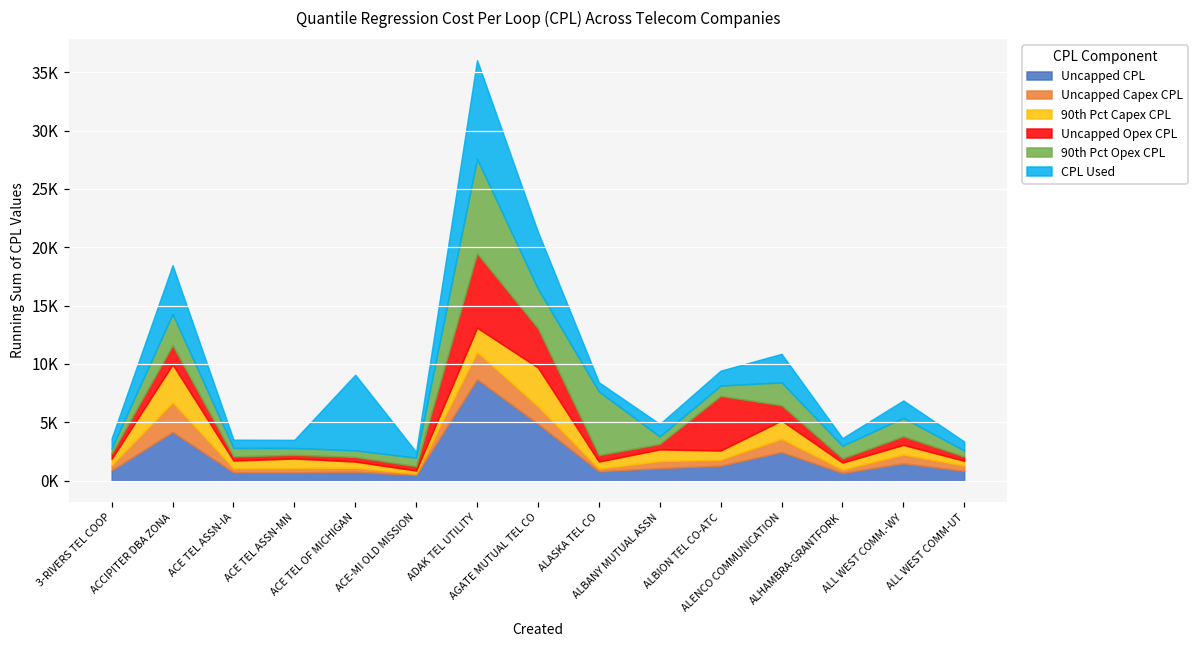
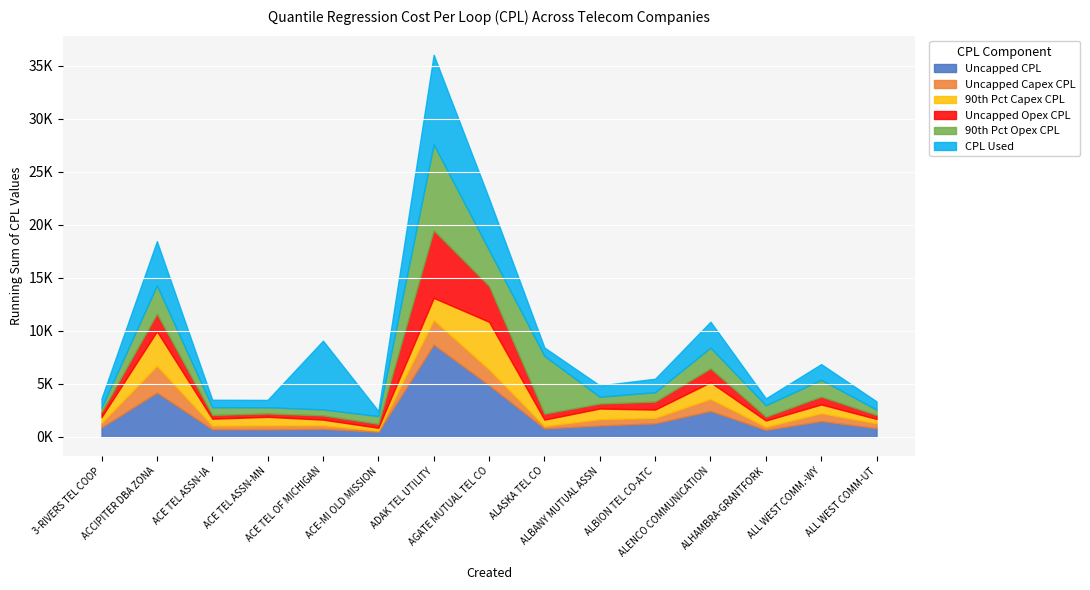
  {
    "Uncapped CPL": {
      "3-RIVERS TEL COOP": 900,
      "ACCIPITER DBA ZONA": 4200,
      "ACE TEL ASSN-IA": 700,
      "ACE TEL ASSN-MN": 700,
      "ACE TEL OF MICHIGAN": 700,
      "ADAK TEL UTILITY": 8700,
      "AGATE MUTUAL TEL CO": 4900,
      "ALBANY MUTUAL ASSN": 1100,
      "ALBION TEL CO-ATC": 1300,
      "ALENCO COMMUNICATION": 2400,
      "ALHAMBRA-GRANTFORK": 700,
      "ALL WEST COMM.-WY": 1500,
      "ALL WEST COMM-UT": 800
    },
    "Uncapped Capex CPL": {
      "3-RIVERS TEL COOP": 400,
      "ACCIPITER DBA ZONA": 2500,
      "ACE TEL ASSN-IA": 400,
      "ACE TEL ASSN-MN": 400,
      "ACE TEL OF MICHIGAN": 400,
      "ADAK TEL UTILITY": 2300,
      "AGATE MUTUAL TEL CO": 1500,
      "ALBANY MUTUAL ASSN": 600,
      "ALBION TEL CO-ATC": 500,
      "ALENCO COMMUNICATION": 1100,
      "ALHAMBRA-GRANTFORK": 300,
      "ALL WEST COMM.-WY": 700,
      "ALL WEST COMM-UT": 500
    },
    "90th Pct Capex CPL": {
      "3-RIVERS TEL COOP": 600,
      "ACCIPITER DBA ZONA": 3300,
      "ACE TEL ASSN-IA": 700,
      "ACE TEL ASSN-MN": 800,
      "ACE TEL OF MICHIGAN": 500,
      "ACE-MI OLD MISSION": 300,
      "ADAK TEL UTILITY": 2100,
-     "AGATE MUTUAL TEL CO": 3300,
+     "AGATE MUTUAL TEL CO": 4500,
      "ALASKA TEL CO": 600,
      "ALBANY MUTUAL ASSN": 1000,
      "ALBION TEL CO-ATC": 800,
      "ALENCO COMMUNICATION": 1600,
      "ALHAMBRA-GRANTFORK": 600,
      "ALL WEST COMM.-WY": 800,
      "ALL WEST COMM-UT": 400
    },
    "Uncapped Opex CPL": {
      "3-RIVERS TEL COOP": 500,
      "ACCIPITER DBA ZONA": 1600,
      "ACE TEL ASSN-IA": 400,
      "ACE TEL ASSN-MN": 300,
      "ACE TEL OF MICHIGAN": 400,
      "ACE-MI OLD MISSION": 400,
      "ADAK TEL UTILITY": 6400,
      "AGATE MUTUAL TEL CO": 3400,
      "ALASKA TEL CO": 600,
      "ALBANY MUTUAL ASSN": 500,
-     "ALBION TEL CO-ATC": 4700,
+     "ALBION TEL CO-ATC": 700,
      "ALENCO COMMUNICATION": 1300,
      "ALHAMBRA-GRANTFORK": 400,
      "ALL WEST COMM.-WY": 700,
      "ALL WEST COMM-UT": 400
    },
    "90th Pct Opex CPL": {
      "3-RIVERS TEL COOP": 400,
      "ACCIPITER DBA ZONA": 2700,
      "ACE TEL ASSN-IA": 700,
      "ACE TEL ASSN-MN": 600,
      "ACE TEL OF MICHIGAN": 600,
      "ACE-MI OLD MISSION": 700,
      "ADAK TEL UTILITY": 8100,
      "AGATE MUTUAL TEL CO": 3400,
      "ALASKA TEL CO": 5500,
      "ALBANY MUTUAL ASSN": 600,
      "ALBION TEL CO-ATC": 900,
      "ALENCO COMMUNICATION": 2000,
      "ALHAMBRA-GRANTFORK": 1100,
      "ALL WEST COMM.-WY": 1600,
      "ALL WEST COMM-UT": 500
    },
    "CPL Used": {
      "3-RIVERS TEL COOP": 900,
      "ACCIPITER DBA ZONA": 4200,
      "ACE TEL ASSN-IA": 700,
      "ACE TEL ASSN-MN": 700,
      "ACE TEL OF MICHIGAN": 6500,
      "ACE-MI OLD MISSION": 500,
      "ADAK TEL UTILITY": 8500,
      "AGATE MUTUAL TEL CO": 4900,
      "ALASKA TEL CO": 800,
      "ALBANY MUTUAL ASSN": 1100,
      "ALBION TEL CO-ATC": 1300,
      "ALENCO COMMUNICATION": 2400,
      "ALHAMBRA-GRANTFORK": 700,
      "ALL WEST COMM.-WY": 1500,
      "ALL WEST COMM-UT": 800
    }
  }
